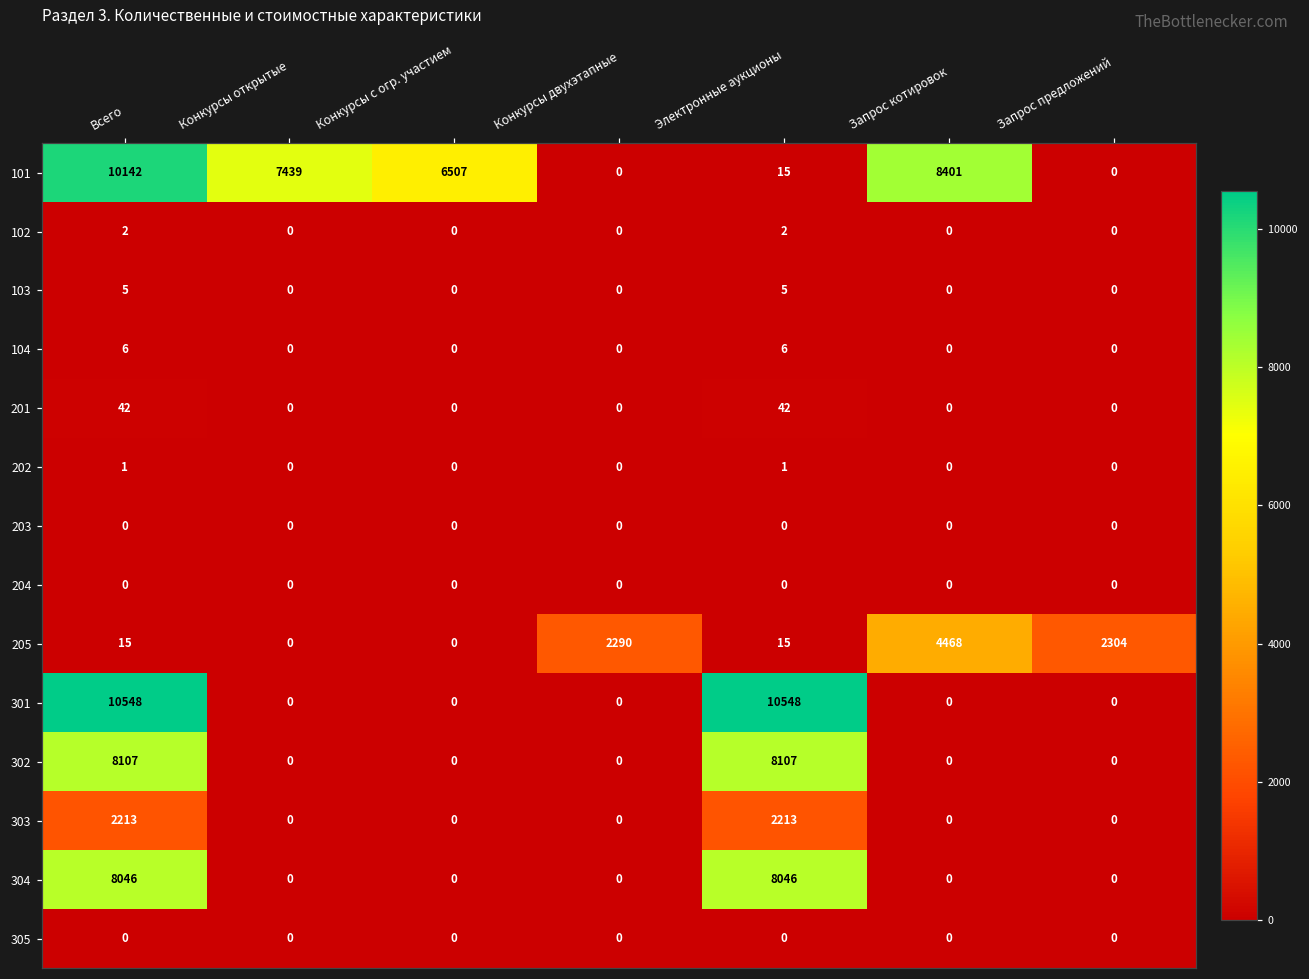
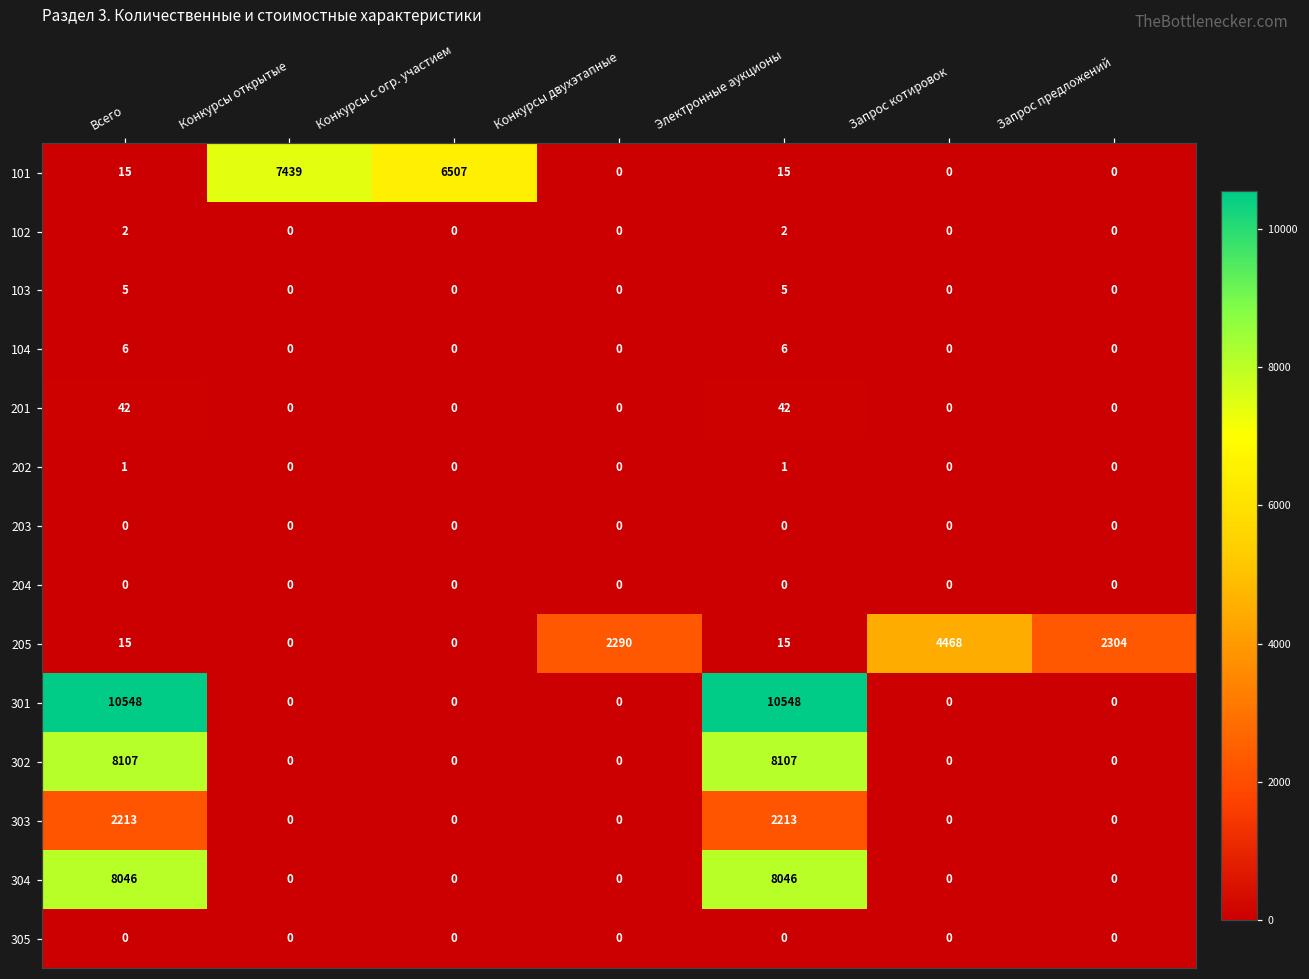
  {
    "101": {
-     "Всего": 10142,
+     "Всего": 15,
      "Конкурсы открытые": 7439,
      "Конкурсы с огр. участием": 6507,
      "Конкурсы двухэтапные": 0,
      "Электронные аукционы": 15,
-     "Запрос котировок": 8401,
+     "Запрос котировок": 0,
      "Запрос предложений": 0
    },
    "102": {
      "Всего": 2,
      "Конкурсы открытые": 0,
      "Конкурсы с огр. участием": 0,
      "Конкурсы двухэтапные": 0,
      "Электронные аукционы": 2,
      "Запрос котировок": 0,
      "Запрос предложений": 0
    },
    "103": {
      "Всего": 5,
      "Конкурсы открытые": 0,
      "Конкурсы с огр. участием": 0,
      "Конкурсы двухэтапные": 0,
      "Электронные аукционы": 5,
      "Запрос котировок": 0,
      "Запрос предложений": 0
    },
    "104": {
      "Всего": 6,
      "Конкурсы открытые": 0,
      "Конкурсы с огр. участием": 0,
      "Конкурсы двухэтапные": 0,
      "Электронные аукционы": 6,
      "Запрос котировок": 0,
      "Запрос предложений": 0
    },
    "201": {
      "Всего": 42,
      "Конкурсы открытые": 0,
      "Конкурсы с огр. участием": 0,
      "Конкурсы двухэтапные": 0,
      "Электронные аукционы": 42,
      "Запрос котировок": 0,
      "Запрос предложений": 0
    },
    "202": {
      "Всего": 1,
      "Конкурсы открытые": 0,
      "Конкурсы с огр. участием": 0,
      "Конкурсы двухэтапные": 0,
      "Электронные аукционы": 1,
      "Запрос котировок": 0,
      "Запрос предложений": 0
    },
    "203": {
      "Всего": 0,
      "Конкурсы открытые": 0,
      "Конкурсы с огр. участием": 0,
      "Конкурсы двухэтапные": 0,
      "Электронные аукционы": 0,
      "Запрос котировок": 0,
      "Запрос предложений": 0
    },
    "204": {
      "Всего": 0,
      "Конкурсы открытые": 0,
      "Конкурсы с огр. участием": 0,
      "Конкурсы двухэтапные": 0,
      "Электронные аукционы": 0,
      "Запрос котировок": 0,
      "Запрос предложений": 0
    },
    "205": {
      "Всего": 15,
      "Конкурсы открытые": 0,
      "Конкурсы с огр. участием": 0,
      "Конкурсы двухэтапные": 2290,
      "Электронные аукционы": 15,
      "Запрос котировок": 4468,
      "Запрос предложений": 2304
    },
    "301": {
      "Всего": 10548,
      "Конкурсы открытые": 0,
      "Конкурсы с огр. участием": 0,
      "Конкурсы двухэтапные": 0,
      "Электронные аукционы": 10548,
      "Запрос котировок": 0,
      "Запрос предложений": 0
    },
    "302": {
      "Всего": 8107,
      "Конкурсы открытые": 0,
      "Конкурсы с огр. участием": 0,
      "Конкурсы двухэтапные": 0,
      "Электронные аукционы": 8107,
      "Запрос котировок": 0,
      "Запрос предложений": 0
    },
    "303": {
      "Всего": 2213,
      "Конкурсы открытые": 0,
      "Конкурсы с огр. участием": 0,
      "Конкурсы двухэтапные": 0,
      "Электронные аукционы": 2213,
      "Запрос котировок": 0,
      "Запрос предложений": 0
    },
    "304": {
      "Всего": 8046,
      "Конкурсы открытые": 0,
      "Конкурсы с огр. участием": 0,
      "Конкурсы двухэтапные": 0,
      "Электронные аукционы": 8046,
      "Запрос котировок": 0,
      "Запрос предложений": 0
    },
    "305": {
      "Всего": 0,
      "Конкурсы открытые": 0,
      "Конкурсы с огр. участием": 0,
      "Конкурсы двухэтапные": 0,
      "Электронные аукционы": 0,
      "Запрос котировок": 0,
      "Запрос предложений": 0
    }
  }
